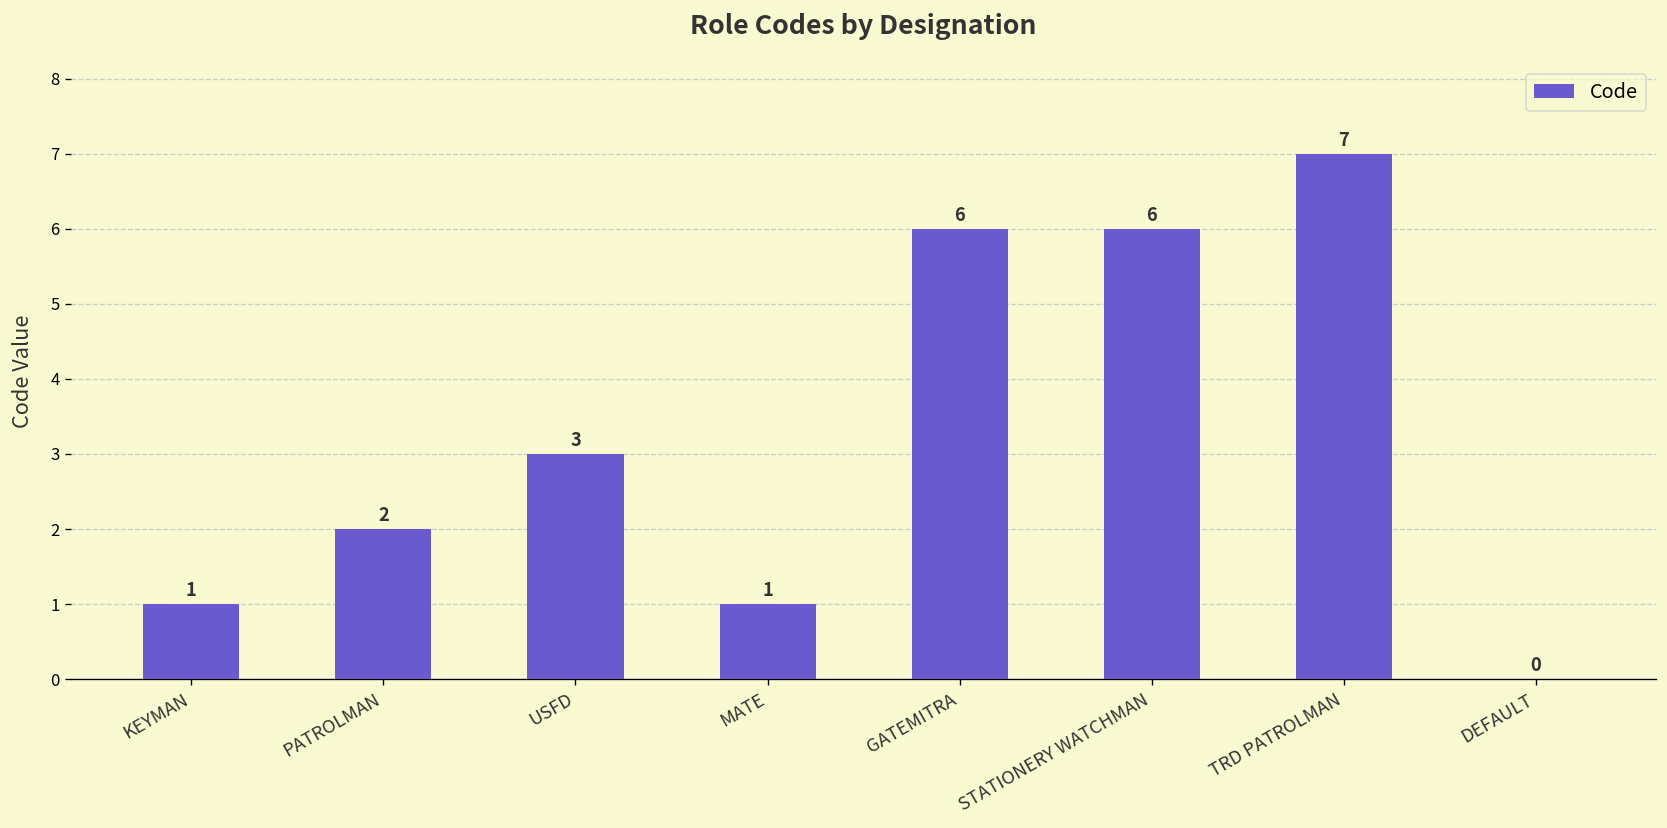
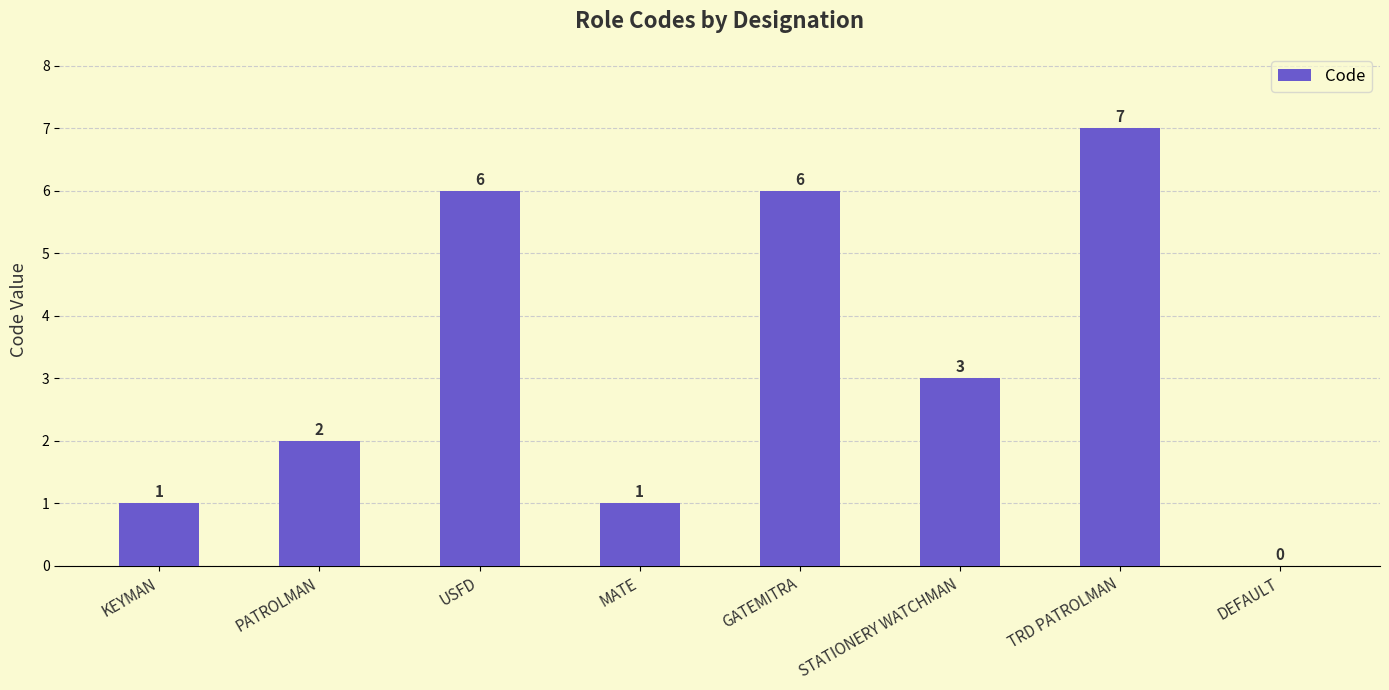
  {
    "KEYMAN": 1,
    "PATROLMAN": 2,
-   "USFD": 3,
+   "USFD": 6,
    "MATE": 1,
    "GATEMITRA": 6,
-   "STATIONERY WATCHMAN": 6,
+   "STATIONERY WATCHMAN": 3,
    "TRD PATROLMAN": 7,
    "DEFAULT": 0
  }
